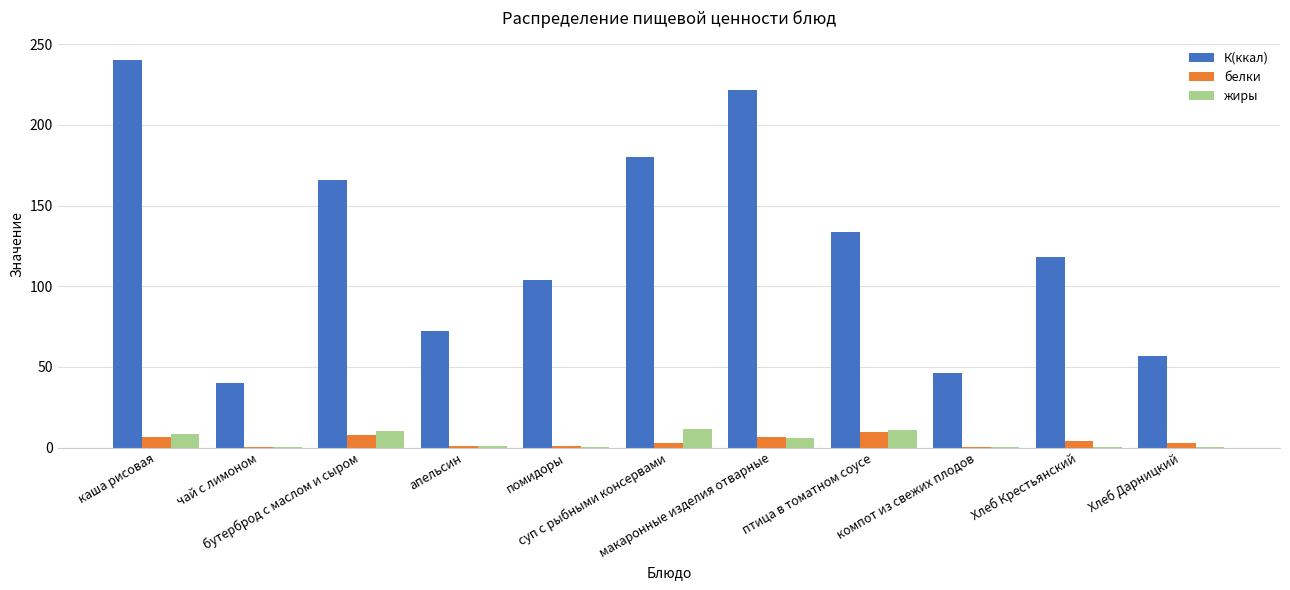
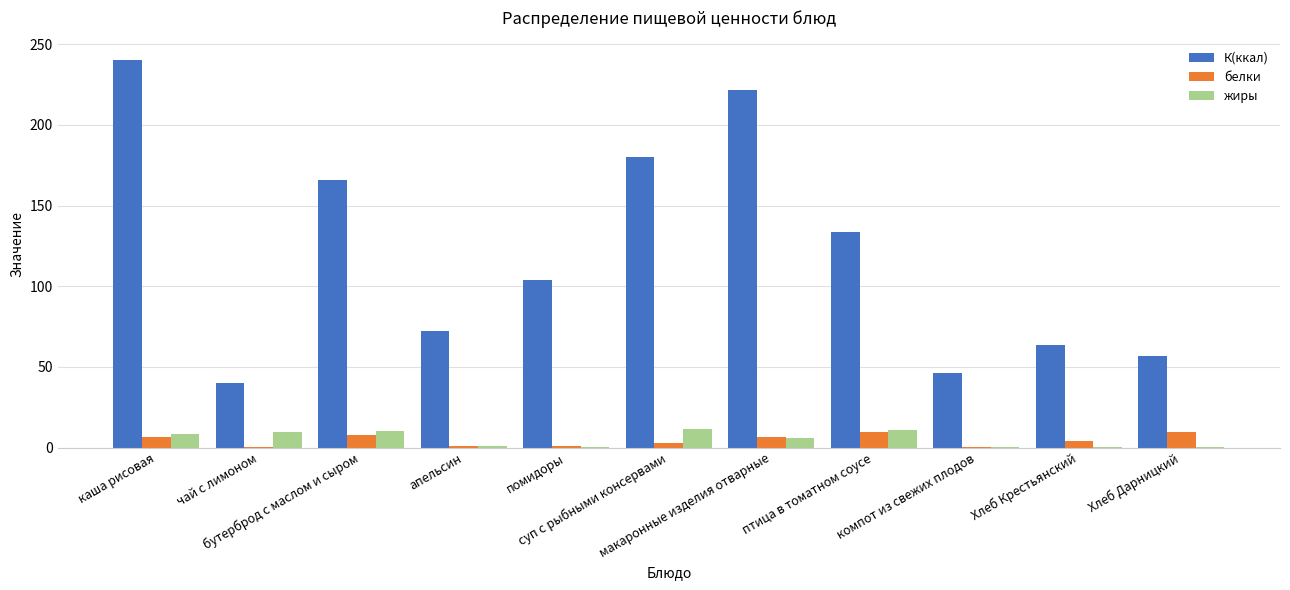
  {
    "К(ккал)": {
      "каша рисовая": 240,
      "чай с лимоном": 40,
      "бутерброд с маслом и сыром": 166,
      "апельсин": 72,
      "помидоры": 104,
      "суп с рыбными консервами": 180,
      "макаронные изделия отварные": 221,
      "птица в томатном соусе": 133,
      "компот из свежих плодов": 46,
-     "Хлеб Крестьянский": 118,
+     "Хлеб Крестьянский": 64,
      "Хлеб Дарницкий": 57
    },
    "белки": {
      "каша рисовая": 7,
      "бутерброд с маслом и сыром": 8,
      "суп с рыбными консервами": 3,
      "макаронные изделия отварные": 7,
      "птица в томатном соусе": 10,
      "Хлеб Крестьянский": 4,
-     "Хлеб Дарницкий": 3
+     "Хлеб Дарницкий": 10
    },
    "жиры": {
      "каша рисовая": 8,
-     "чай с лимоном": 0,
+     "чай с лимоном": 10,
      "бутерброд с маслом и сыром": 10,
      "суп с рыбными консервами": 11,
      "макаронные изделия отварные": 6,
      "птица в томатном соусе": 11
    }
  }
